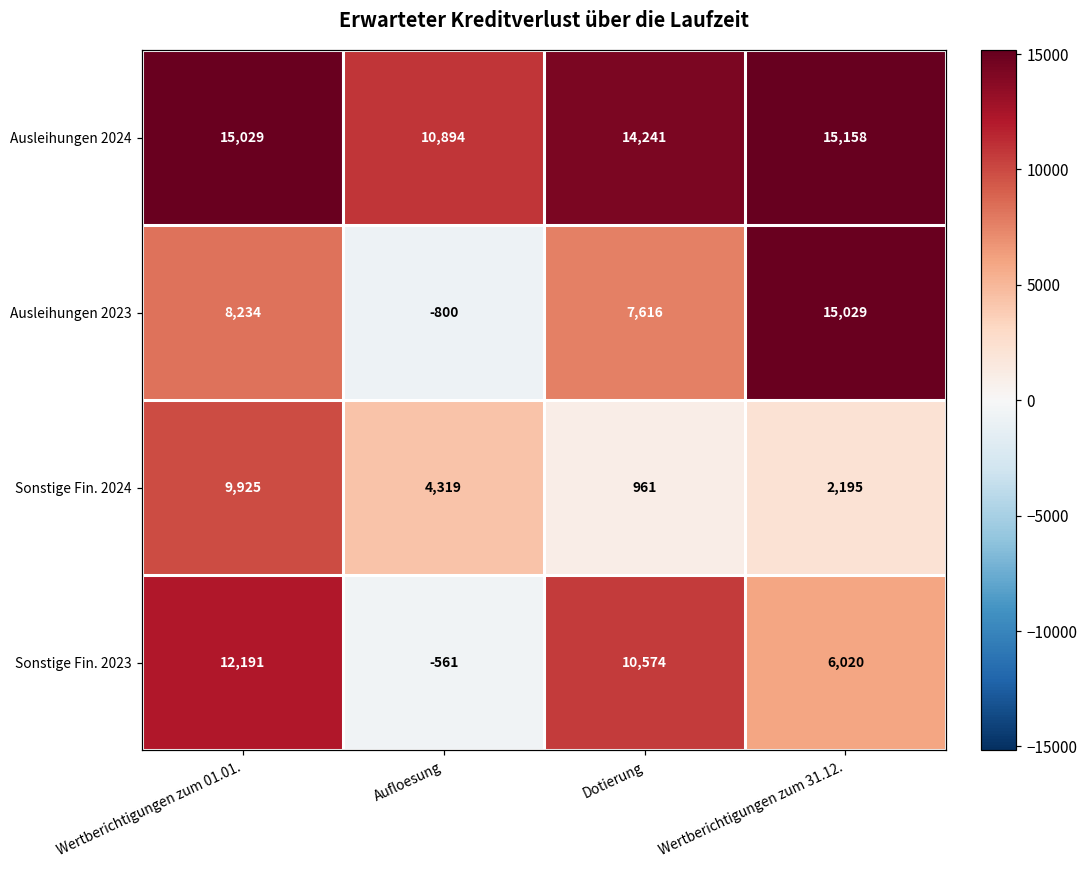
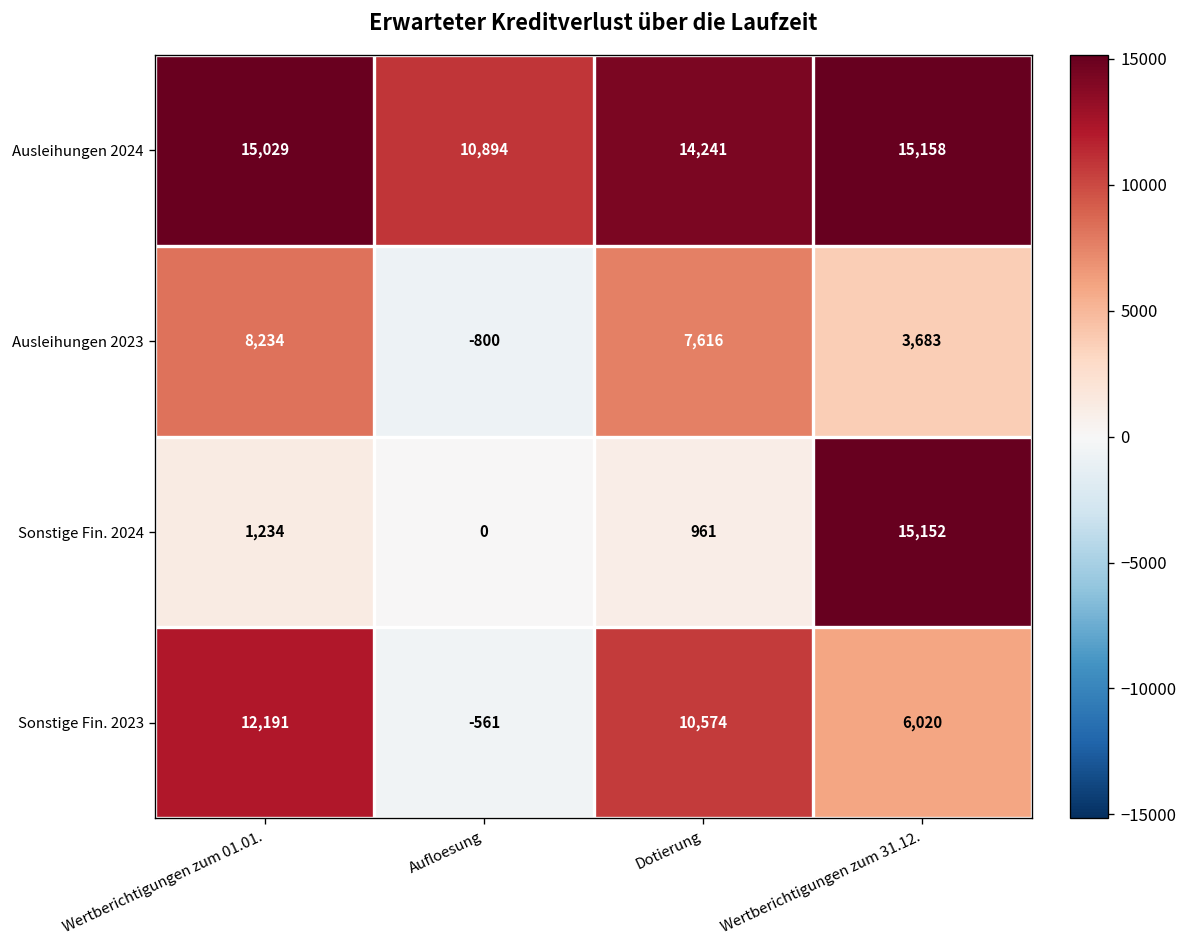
  {
    "Ausleihungen 2024": {
      "Wertberichtigungen zum 01.01.": "15,029",
      "Aufloesung": "10,894",
      "Dotierung": "14,241",
      "Wertberichtigungen zum 31.12.": "15,158"
    },
    "Ausleihungen 2023": {
      "Wertberichtigungen zum 01.01.": "8,234",
      "Aufloesung": "-800",
      "Dotierung": "7,616",
-     "Wertberichtigungen zum 31.12.": "15,029"
+     "Wertberichtigungen zum 31.12.": "3,683"
    },
    "Sonstige Fin. 2024": {
-     "Wertberichtigungen zum 01.01.": "9,925",
-     "Aufloesung": "4,319",
+     "Wertberichtigungen zum 01.01.": "1,234",
+     "Aufloesung": "0",
      "Dotierung": "961",
-     "Wertberichtigungen zum 31.12.": "2,195"
+     "Wertberichtigungen zum 31.12.": "15,152"
    },
    "Sonstige Fin. 2023": {
      "Wertberichtigungen zum 01.01.": "12,191",
      "Aufloesung": "-561",
      "Dotierung": "10,574",
      "Wertberichtigungen zum 31.12.": "6,020"
    }
  }
